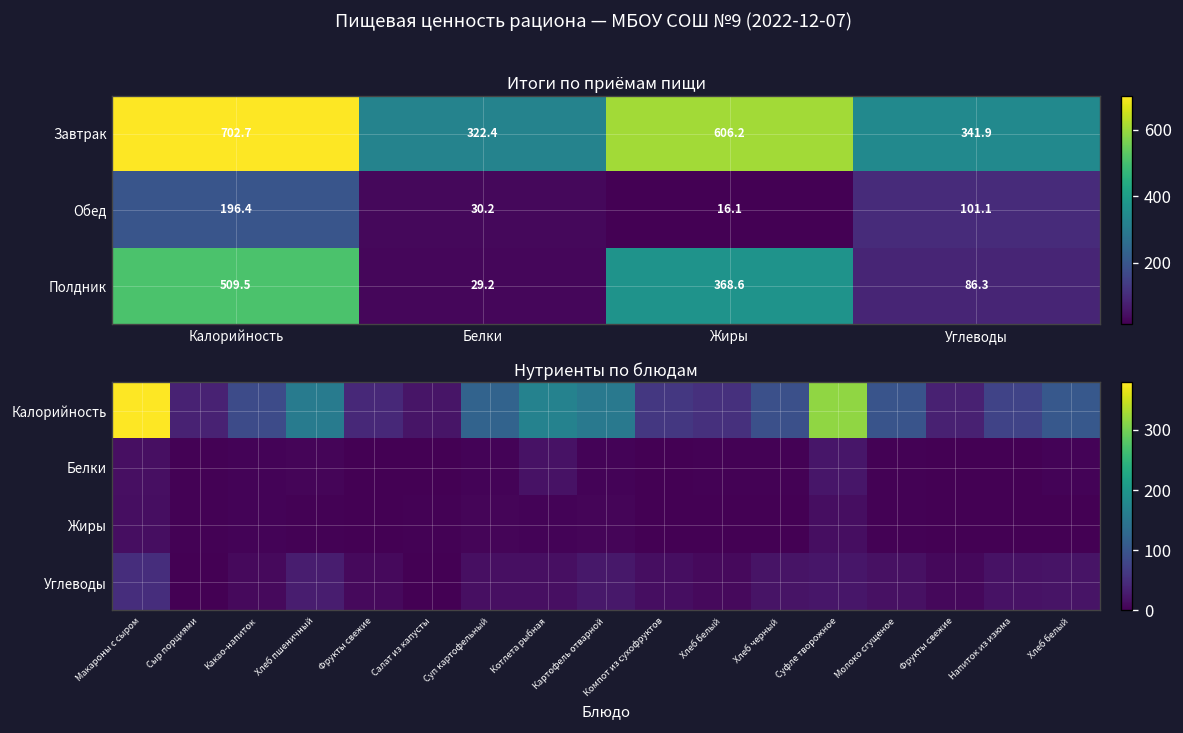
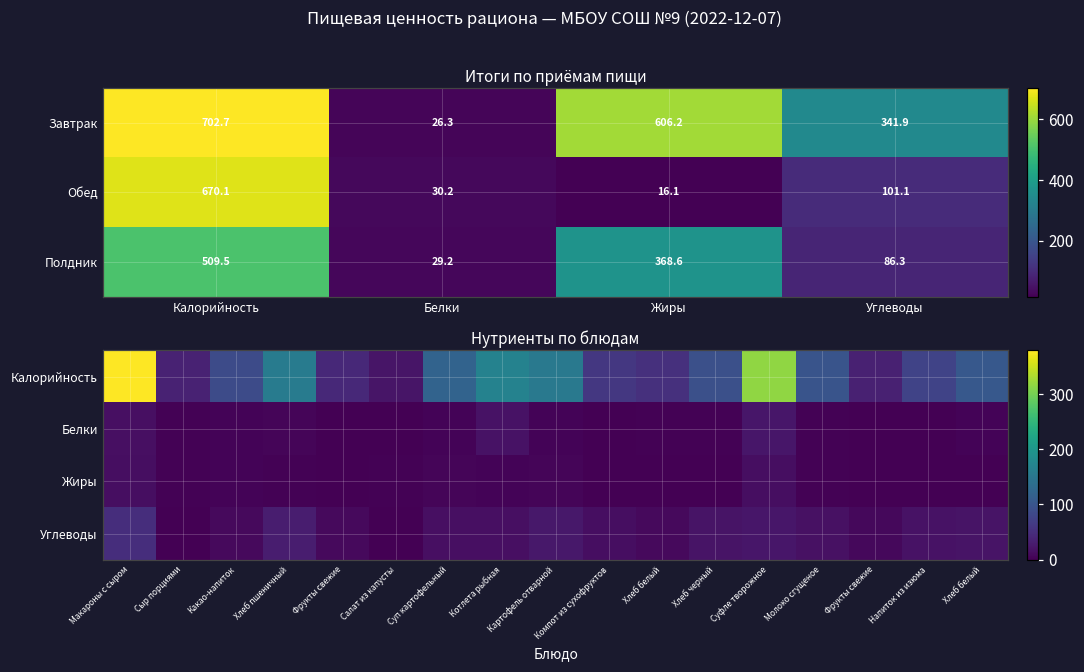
  {
    "Итоги по приёмам пищи": {
      "Завтрак": {
        "Калорийность": 702.7,
-       "Белки": 322.4,
+       "Белки": 26.3,
        "Жиры": 606.2,
        "Углеводы": 341.9
      },
      "Обед": {
-       "Калорийность": 196.4,
+       "Калорийность": 670.1,
        "Белки": 30.2,
        "Жиры": 16.1,
        "Углеводы": 101.1
      },
      "Полдник": {
        "Калорийность": 509.5,
        "Белки": 29.2,
        "Жиры": 368.6,
        "Углеводы": 86.3
      }
    }
  }
